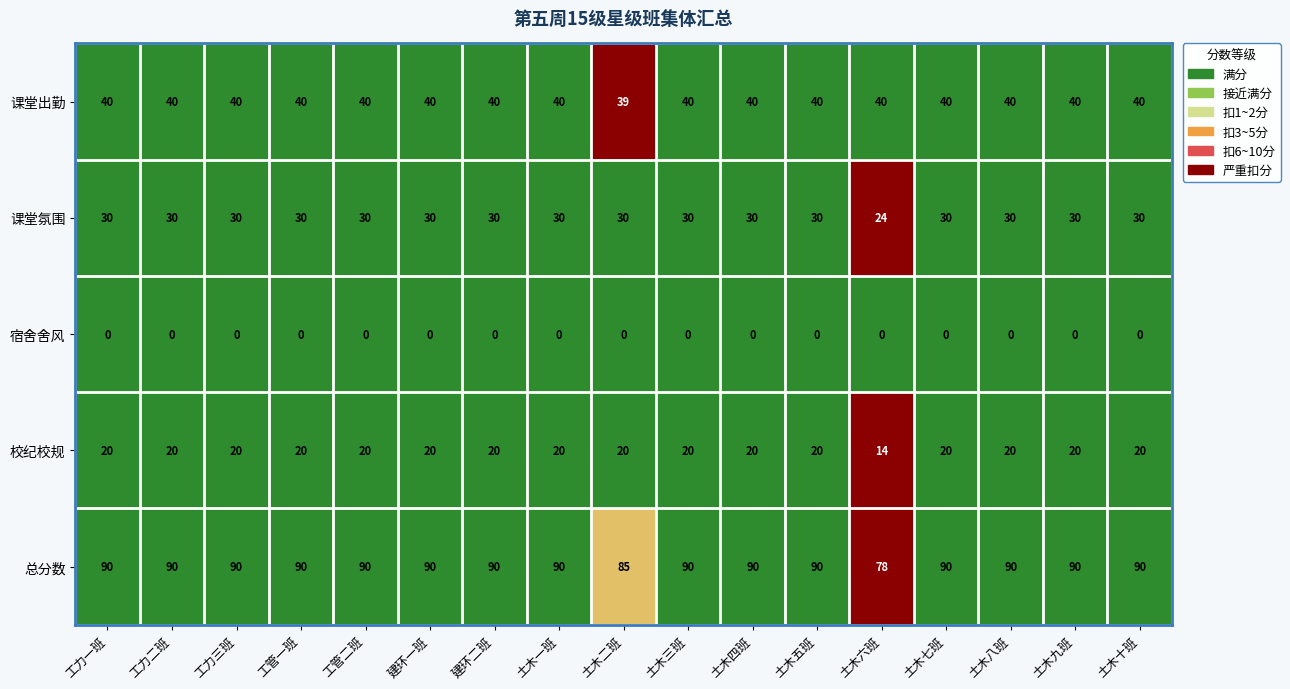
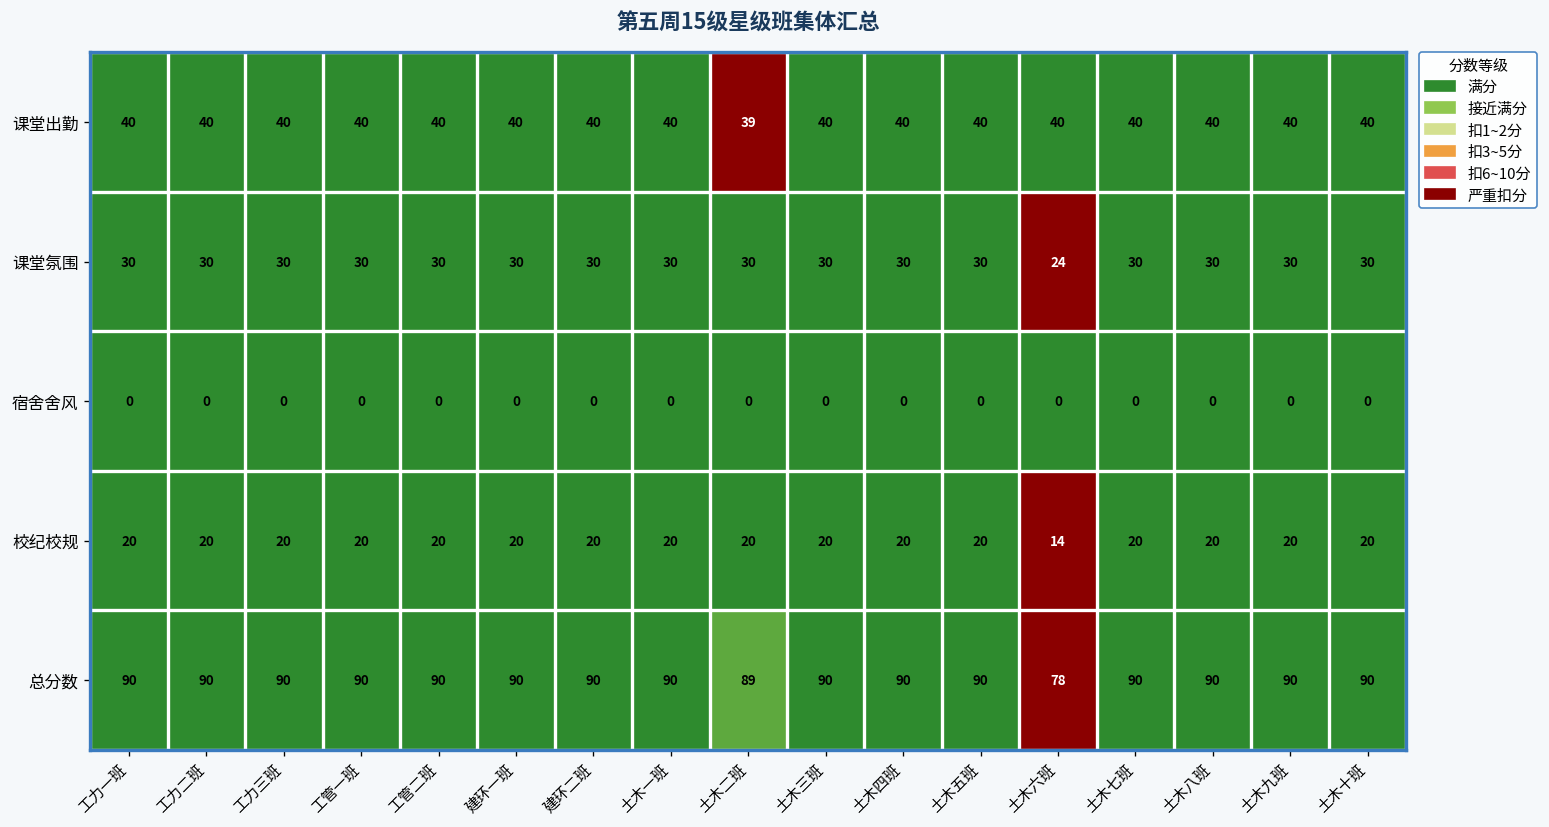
  {
    "课堂出勤": {
      "工力一班": 40,
      "工力二班": 40,
      "工力三班": 40,
      "工管一班": 40,
      "工管二班": 40,
      "建环一班": 40,
      "建环二班": 40,
      "土木一班": 40,
      "土木二班": 39,
      "土木三班": 40,
      "土木四班": 40,
      "土木五班": 40,
      "土木六班": 40,
      "土木七班": 40,
      "土木八班": 40,
      "土木九班": 40,
      "土木十班": 40
    },
    "课堂氛围": {
      "工力一班": 30,
      "工力二班": 30,
      "工力三班": 30,
      "工管一班": 30,
      "工管二班": 30,
      "建环一班": 30,
      "建环二班": 30,
      "土木一班": 30,
      "土木二班": 30,
      "土木三班": 30,
      "土木四班": 30,
      "土木五班": 30,
      "土木六班": 24,
      "土木七班": 30,
      "土木八班": 30,
      "土木九班": 30,
      "土木十班": 30
    },
    "宿舍舍风": {
      "工力一班": 0,
      "工力二班": 0,
      "工力三班": 0,
      "工管一班": 0,
      "工管二班": 0,
      "建环一班": 0,
      "建环二班": 0,
      "土木一班": 0,
      "土木二班": 0,
      "土木三班": 0,
      "土木四班": 0,
      "土木五班": 0,
      "土木六班": 0,
      "土木七班": 0,
      "土木八班": 0,
      "土木九班": 0,
      "土木十班": 0
    },
    "校纪校规": {
      "工力一班": 20,
      "工力二班": 20,
      "工力三班": 20,
      "工管一班": 20,
      "工管二班": 20,
      "建环一班": 20,
      "建环二班": 20,
      "土木一班": 20,
      "土木二班": 20,
      "土木三班": 20,
      "土木四班": 20,
      "土木五班": 20,
      "土木六班": 14,
      "土木七班": 20,
      "土木八班": 20,
      "土木九班": 20,
      "土木十班": 20
    },
    "总分数": {
      "工力一班": 90,
      "工力二班": 90,
      "工力三班": 90,
      "工管一班": 90,
      "工管二班": 90,
      "建环一班": 90,
      "建环二班": 90,
      "土木一班": 90,
-     "土木二班": 85,
+     "土木二班": 89,
      "土木三班": 90,
      "土木四班": 90,
      "土木五班": 90,
      "土木六班": 78,
      "土木七班": 90,
      "土木八班": 90,
      "土木九班": 90,
      "土木十班": 90
    }
  }
